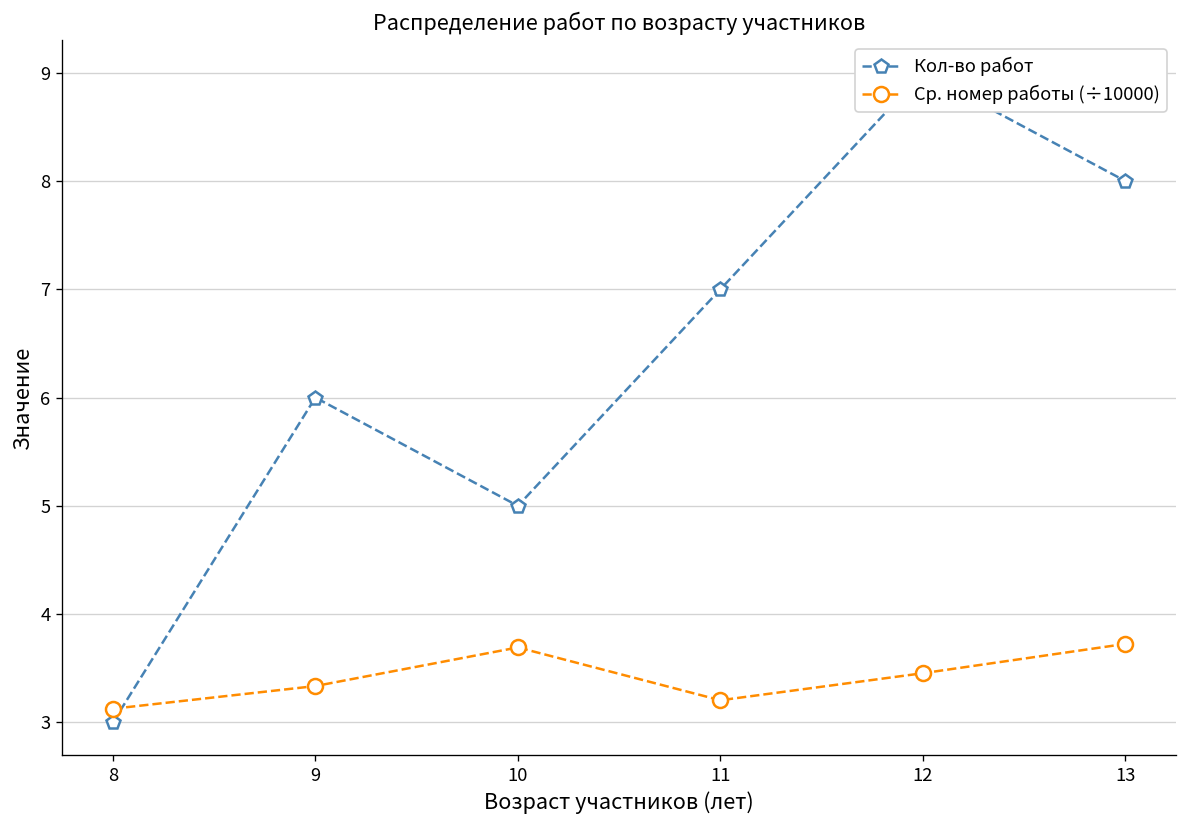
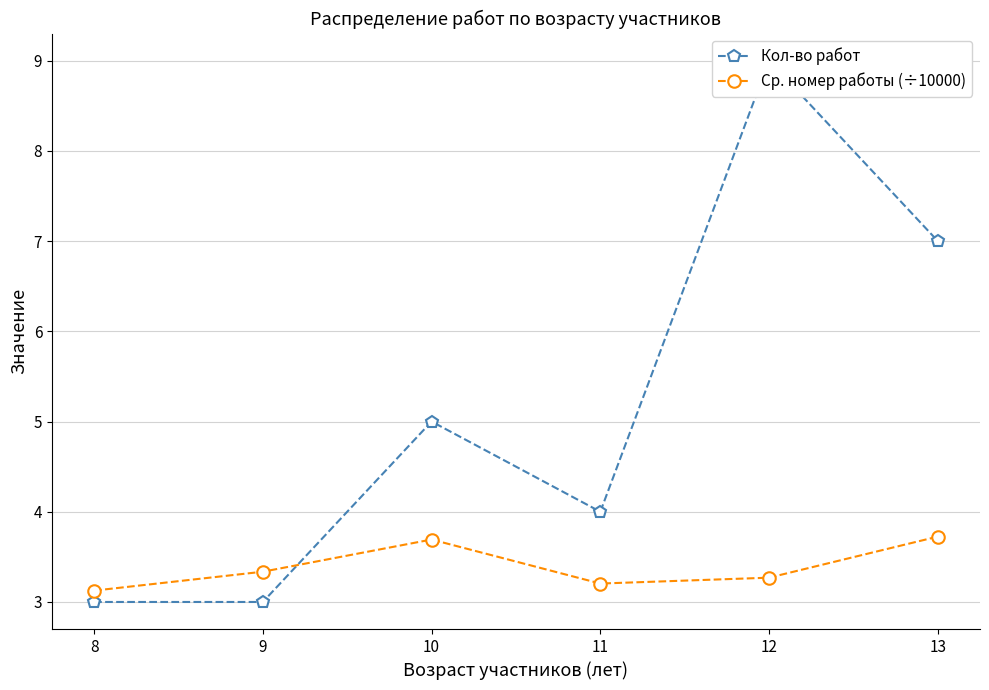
  {
    "Кол-во работ": {
      "8": 3,
-     "9": 6,
+     "9": 3,
      "10": 5,
-     "11": 7,
-     "13": 8
+     "11": 4,
+     "13": 7
    },
    "Ср. номер работы (÷10000)": {
      "8": 3.1,
      "9": 3.3,
      "10": 3.7,
      "11": 3.2,
-     "12": 3.5,
+     "12": 3.3,
      "13": 3.7
    }
  }
